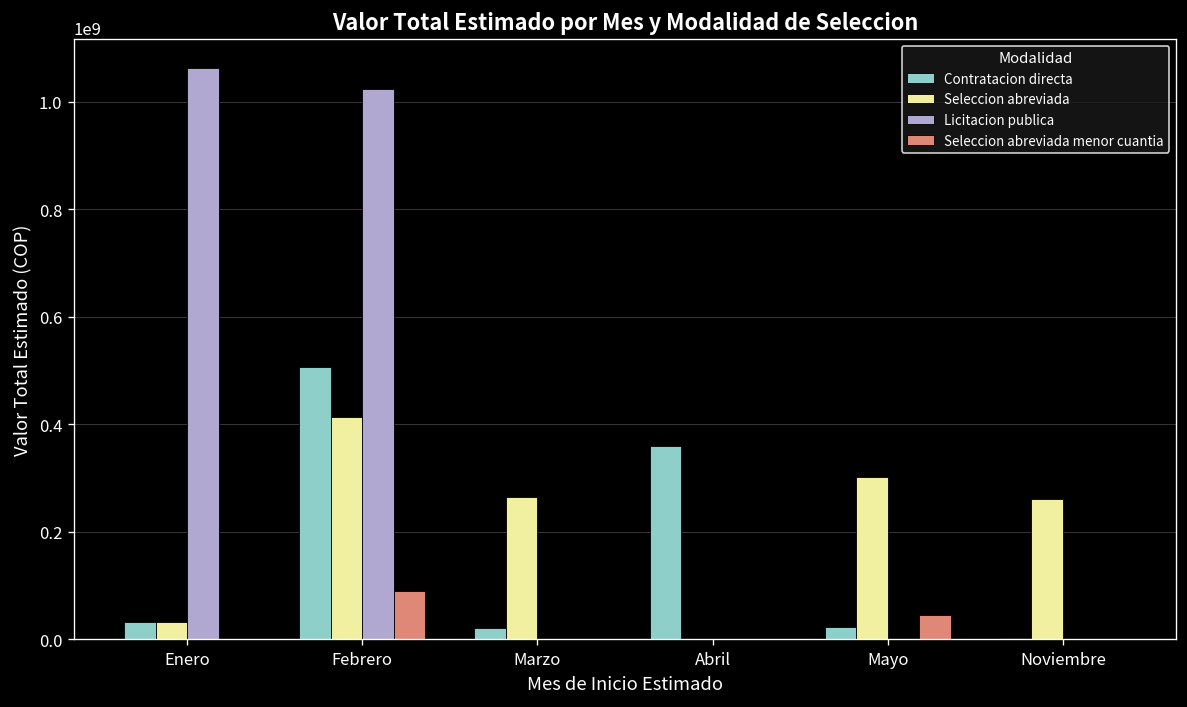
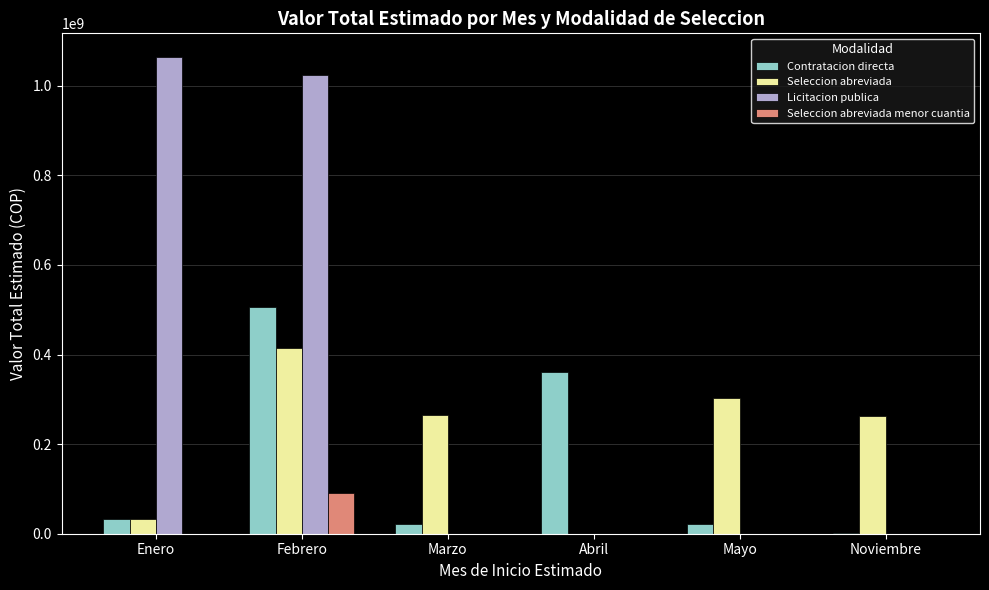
  {
    "Seleccion abreviada": {
      "Enero": 30000000,
      "Febrero": 410000000,
      "Marzo": 270000000,
      "Mayo": 300000000,
      "Noviembre": 260000000
    },
    "Seleccion abreviada menor cuantia": {
      "Enero": 0,
      "Febrero": 90000000,
      "Marzo": 0,
      "Abril": 0,
-     "Mayo": 50000000,
+     "Mayo": 0,
      "Noviembre": 0
    }
  }
